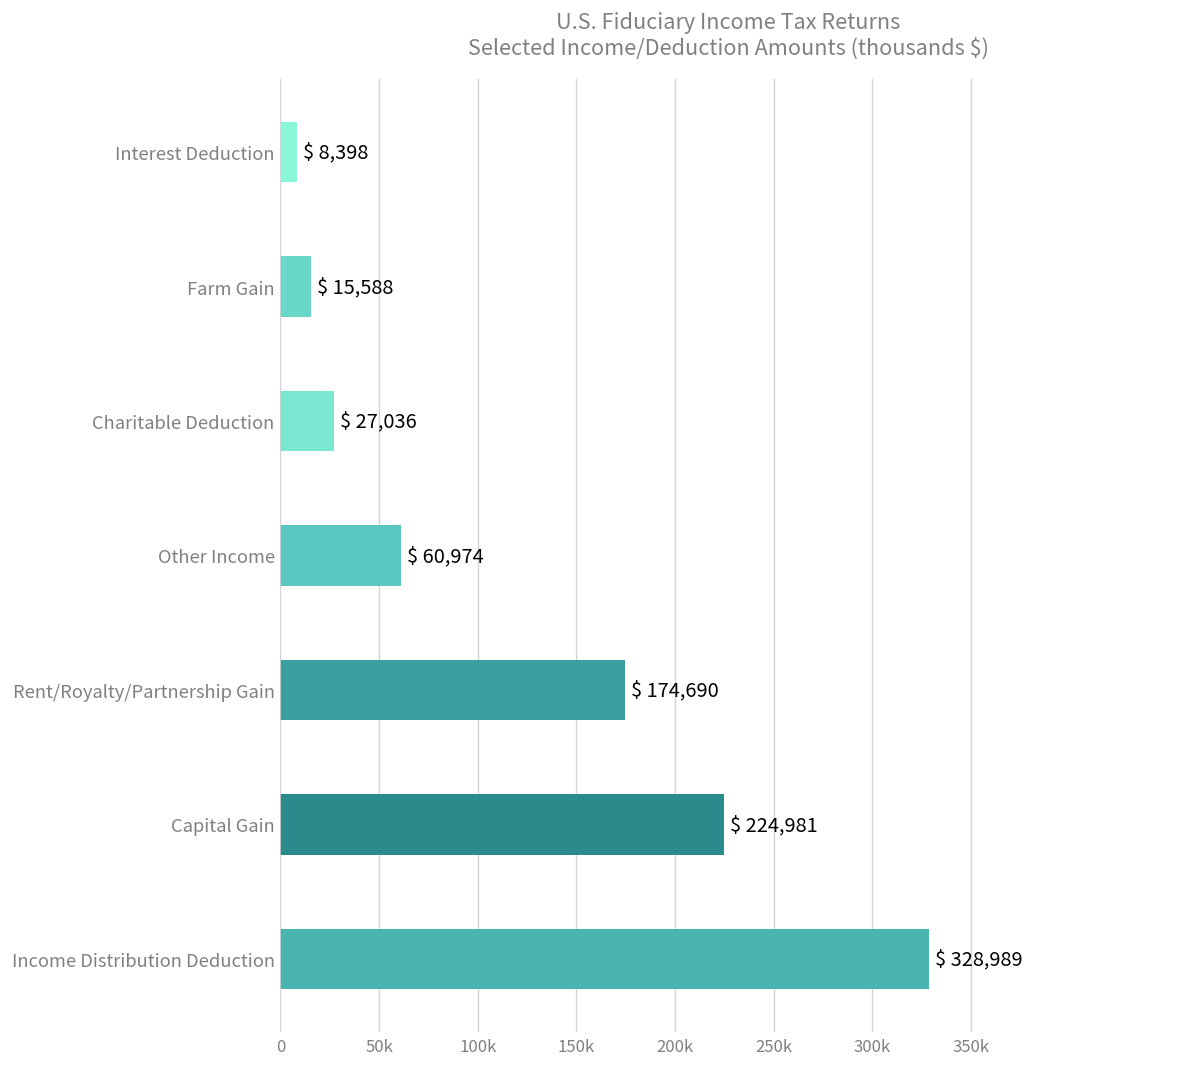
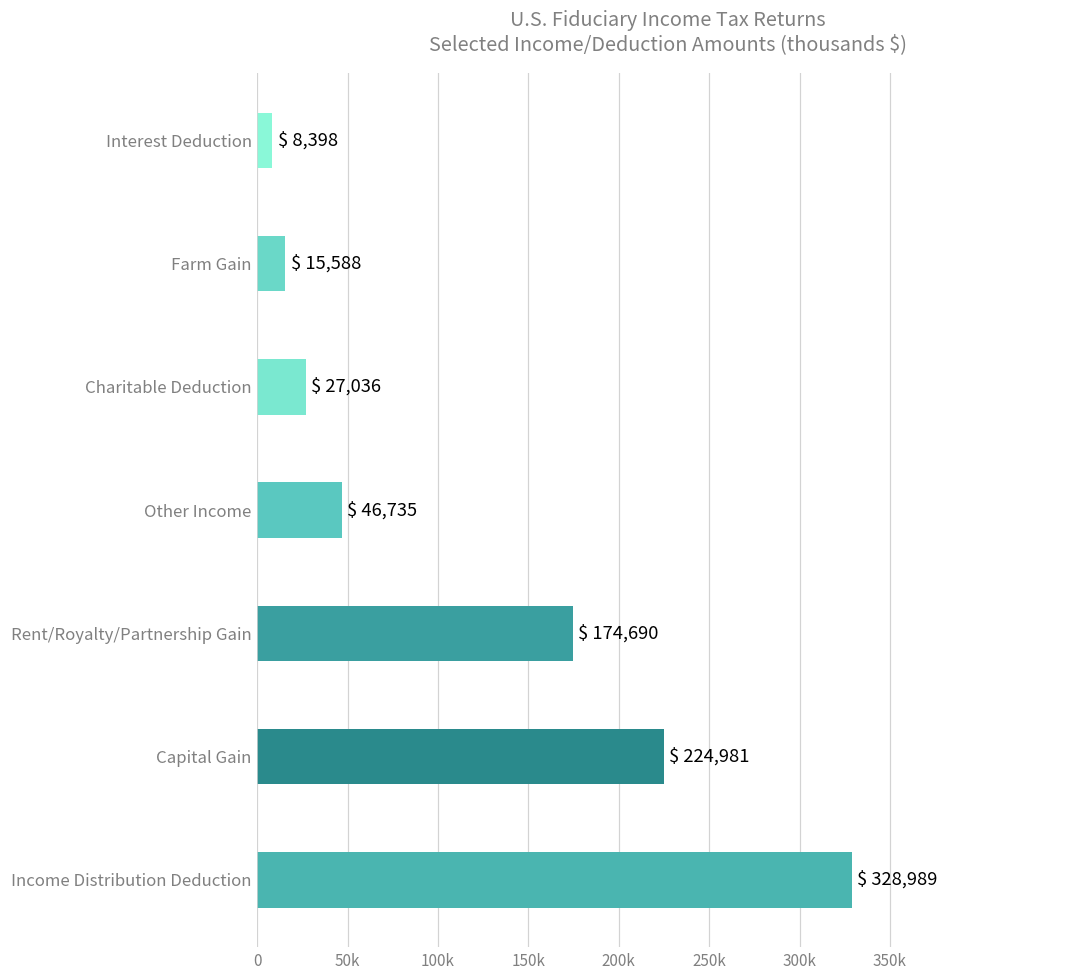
  {
    "Interest Deduction": "8,398",
    "Farm Gain": "15,588",
    "Charitable Deduction": "27,036",
-   "Other Income": "60,974",
+   "Other Income": "46,735",
    "Rent/Royalty/Partnership Gain": "174,690",
    "Capital Gain": "224,981",
    "Income Distribution Deduction": "328,989"
  }
